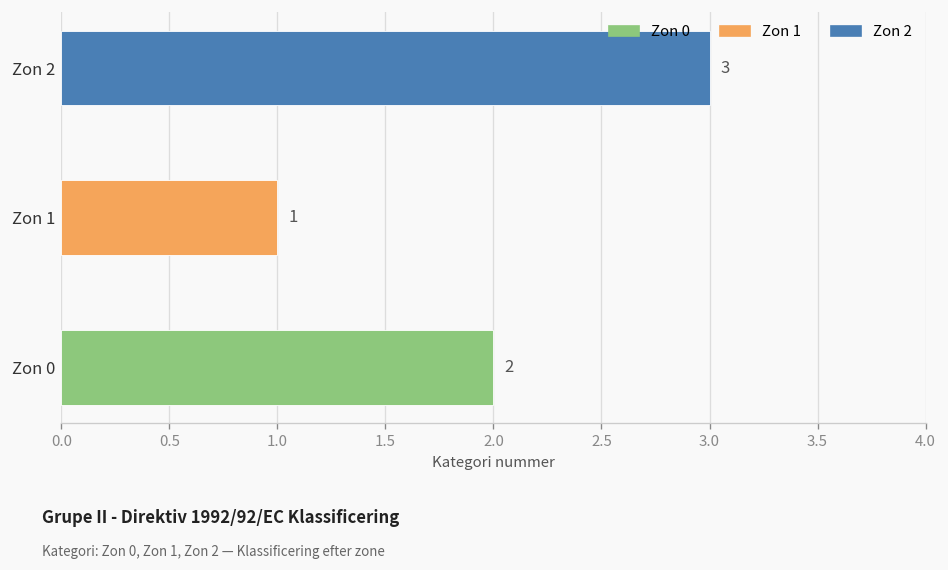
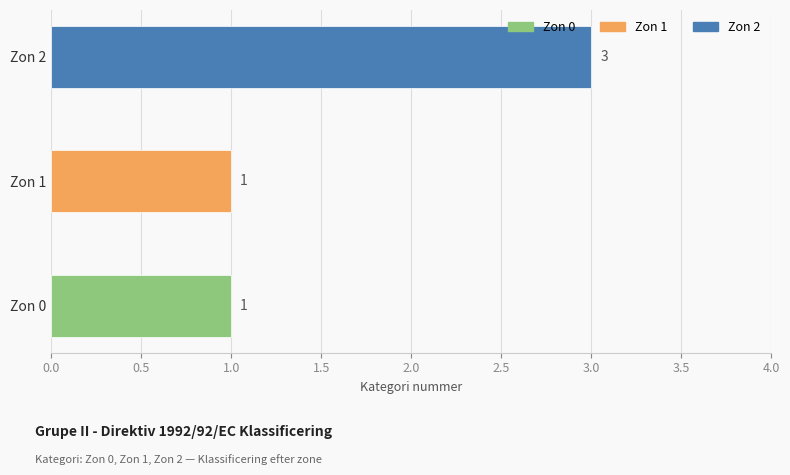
  {
    "Zon 2": 3,
    "Zon 1": 1,
-   "Zon 0": 2
+   "Zon 0": 1
  }
